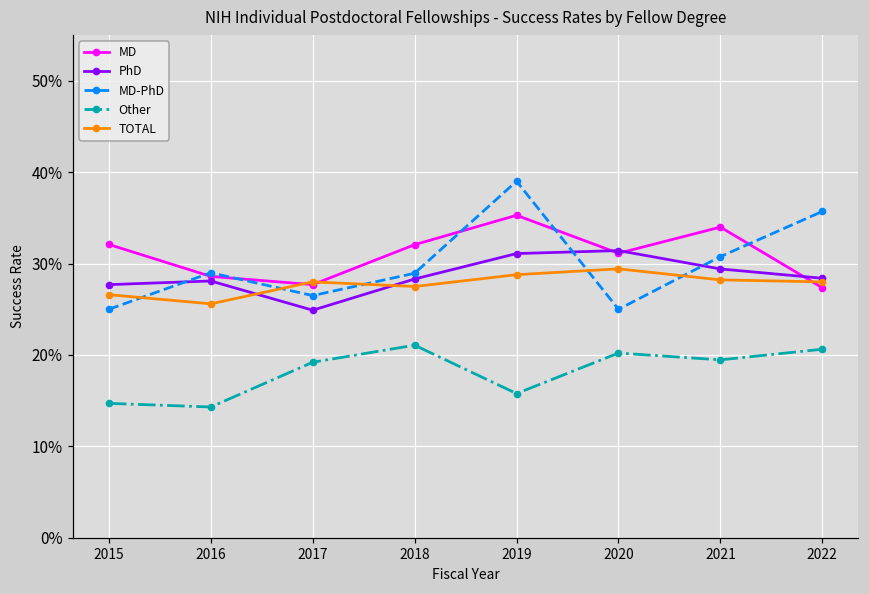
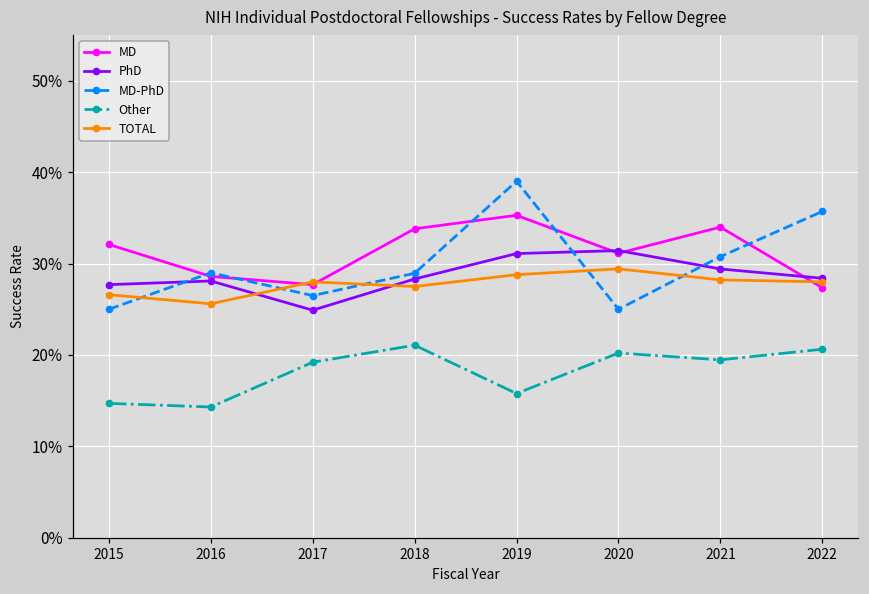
  {
    "MD": {
      "2015": "32%",
      "2016": "29%",
-     "2018": "32%",
+     "2018": "34%",
      "2019": "35%",
      "2021": "34%",
      "2022": "27%"
    },
    "PhD": {
      "2015": "28%",
      "2016": "28%",
      "2017": "25%",
      "2018": "28%",
      "2019": "31%",
      "2021": "29%",
      "2022": "28%"
    },
    "MD-PhD": {
      "2015": "25%",
      "2016": "29%",
      "2017": "27%",
      "2018": "29%",
      "2019": "39%",
      "2020": "25%",
      "2021": "31%",
      "2022": "36%"
    },
    "Other": {
      "2015": "15%",
      "2016": "14%",
      "2017": "19%",
      "2018": "21%",
      "2019": "16%",
      "2020": "20%",
      "2021": "19%",
      "2022": "21%"
    },
    "TOTAL": {
      "2015": "27%",
      "2016": "26%",
      "2018": "27%",
      "2019": "29%",
      "2020": "29%",
      "2021": "28%",
      "2022": "28%"
    }
  }
